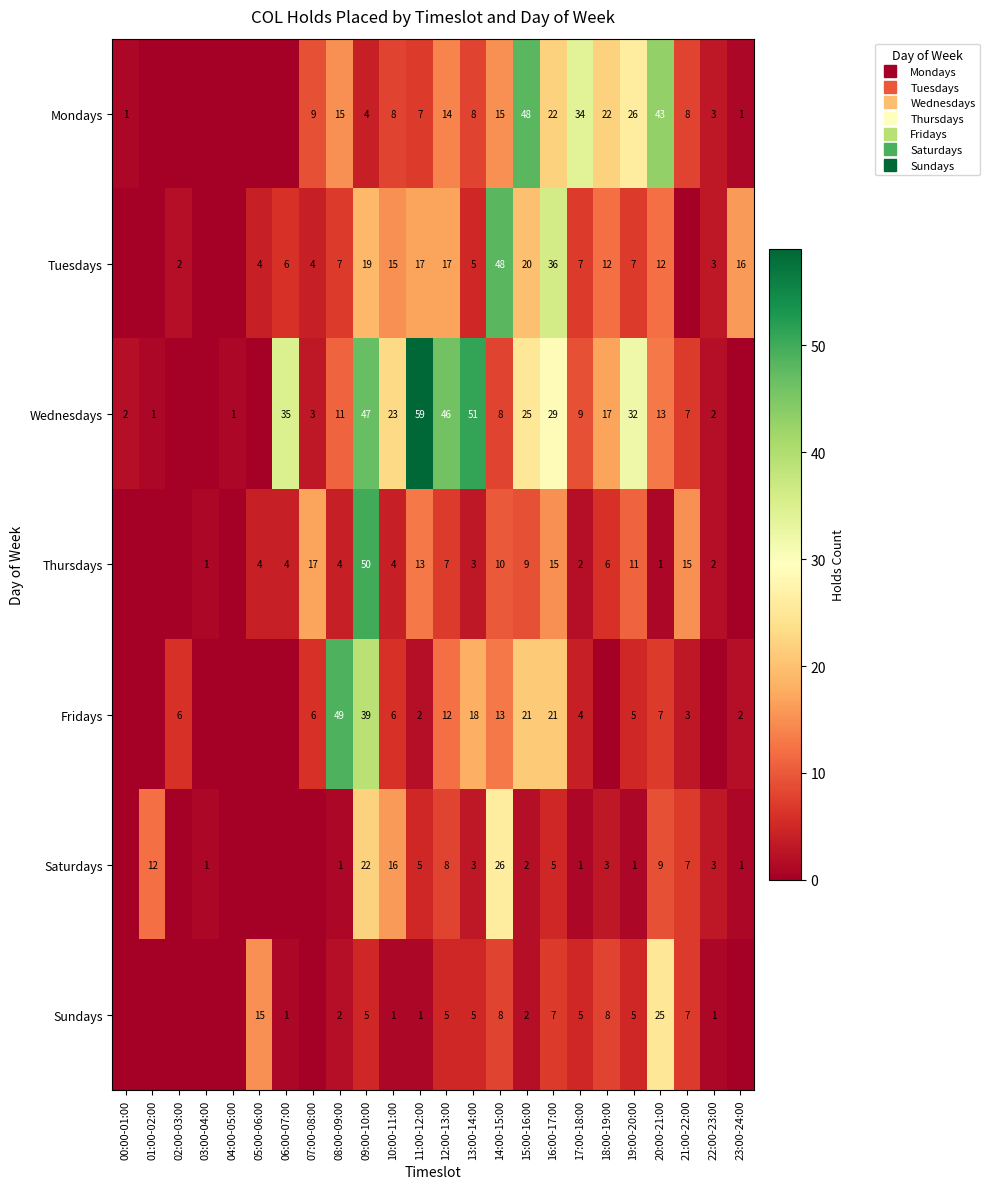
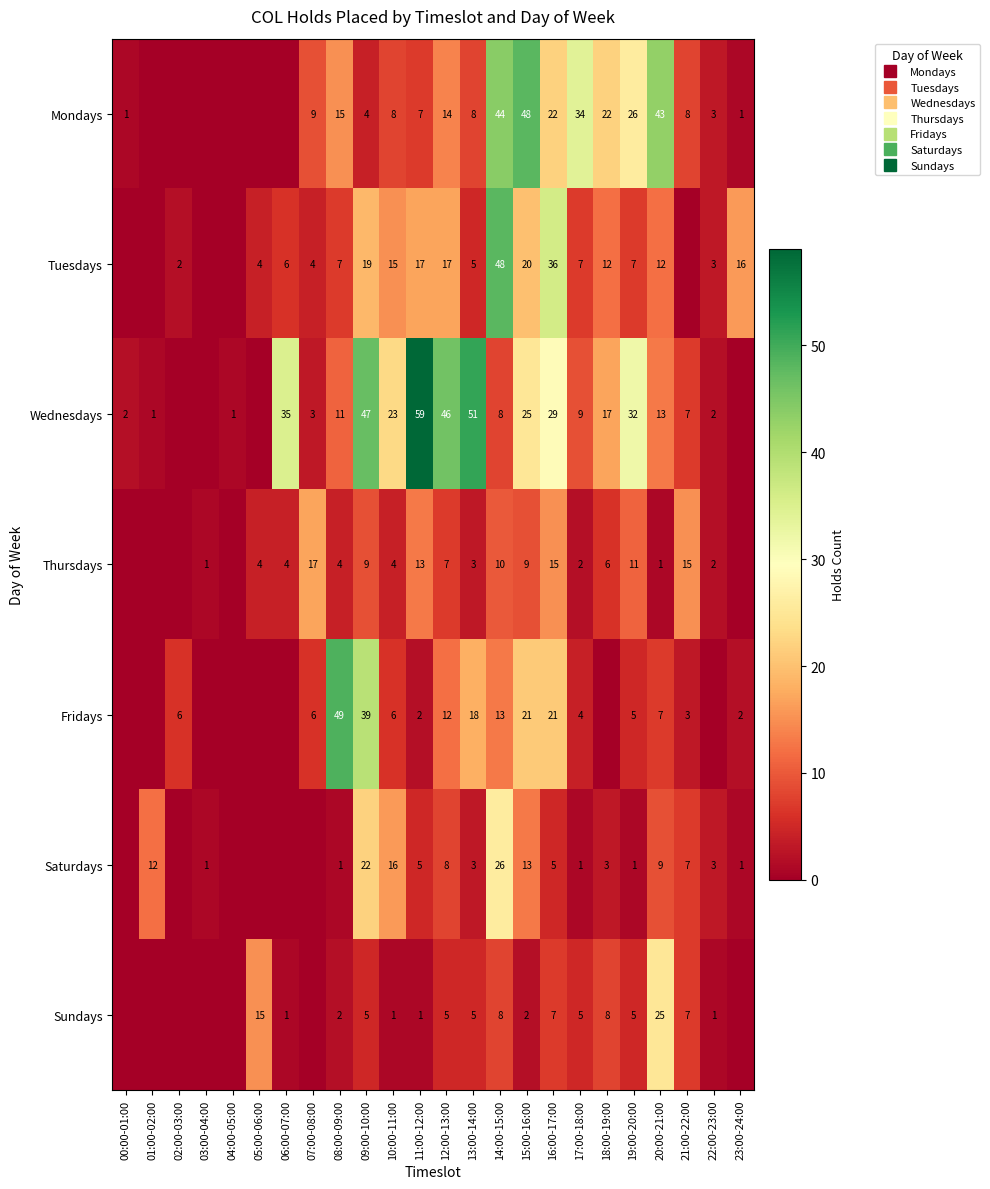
  {
    "Mondays": {
      "00:00-01:00": 1,
      "07:00-08:00": 9,
      "08:00-09:00": 15,
      "09:00-10:00": 4,
      "10:00-11:00": 8,
      "11:00-12:00": 7,
      "12:00-13:00": 14,
      "13:00-14:00": 8,
-     "14:00-15:00": 15,
+     "14:00-15:00": 44,
      "15:00-16:00": 48,
      "16:00-17:00": 22,
      "17:00-18:00": 34,
      "18:00-19:00": 22,
      "19:00-20:00": 26,
      "20:00-21:00": 43,
      "21:00-22:00": 8,
      "22:00-23:00": 3,
      "23:00-24:00": 1
    },
    "Tuesdays": {
      "02:00-03:00": 2,
      "05:00-06:00": 4,
      "06:00-07:00": 6,
      "07:00-08:00": 4,
      "08:00-09:00": 7,
      "09:00-10:00": 19,
      "10:00-11:00": 15,
      "11:00-12:00": 17,
      "12:00-13:00": 17,
      "13:00-14:00": 5,
      "14:00-15:00": 48,
      "15:00-16:00": 20,
      "16:00-17:00": 36,
      "17:00-18:00": 7,
      "18:00-19:00": 12,
      "19:00-20:00": 7,
      "20:00-21:00": 12,
      "22:00-23:00": 3,
      "23:00-24:00": 16
    },
    "Wednesdays": {
      "00:00-01:00": 2,
      "01:00-02:00": 1,
      "04:00-05:00": 1,
      "06:00-07:00": 35,
      "07:00-08:00": 3,
      "08:00-09:00": 11,
      "09:00-10:00": 47,
      "10:00-11:00": 23,
      "11:00-12:00": 59,
      "12:00-13:00": 46,
      "13:00-14:00": 51,
      "14:00-15:00": 8,
      "15:00-16:00": 25,
      "16:00-17:00": 29,
      "17:00-18:00": 9,
      "18:00-19:00": 17,
      "19:00-20:00": 32,
      "20:00-21:00": 13,
      "21:00-22:00": 7,
      "22:00-23:00": 2
    },
    "Thursdays": {
      "03:00-04:00": 1,
      "05:00-06:00": 4,
      "06:00-07:00": 4,
      "07:00-08:00": 17,
      "08:00-09:00": 4,
-     "09:00-10:00": 50,
+     "09:00-10:00": 9,
      "10:00-11:00": 4,
      "11:00-12:00": 13,
      "12:00-13:00": 7,
      "13:00-14:00": 3,
      "14:00-15:00": 10,
      "15:00-16:00": 9,
      "16:00-17:00": 15,
      "17:00-18:00": 2,
      "18:00-19:00": 6,
      "19:00-20:00": 11,
      "20:00-21:00": 1,
      "21:00-22:00": 15,
      "22:00-23:00": 2
    },
    "Fridays": {
      "02:00-03:00": 6,
      "07:00-08:00": 6,
      "08:00-09:00": 49,
      "09:00-10:00": 39,
      "10:00-11:00": 6,
      "11:00-12:00": 2,
      "12:00-13:00": 12,
      "13:00-14:00": 18,
      "14:00-15:00": 13,
      "15:00-16:00": 21,
      "16:00-17:00": 21,
      "17:00-18:00": 4,
      "19:00-20:00": 5,
      "20:00-21:00": 7,
      "21:00-22:00": 3,
      "23:00-24:00": 2
    },
    "Saturdays": {
      "01:00-02:00": 12,
      "03:00-04:00": 1,
      "08:00-09:00": 1,
      "09:00-10:00": 22,
      "10:00-11:00": 16,
      "11:00-12:00": 5,
      "12:00-13:00": 8,
      "13:00-14:00": 3,
      "14:00-15:00": 26,
-     "15:00-16:00": 2,
+     "15:00-16:00": 13,
      "16:00-17:00": 5,
      "17:00-18:00": 1,
      "18:00-19:00": 3,
      "19:00-20:00": 1,
      "20:00-21:00": 9,
      "21:00-22:00": 7,
      "22:00-23:00": 3,
      "23:00-24:00": 1
    },
    "Sundays": {
      "05:00-06:00": 15,
      "06:00-07:00": 1,
      "08:00-09:00": 2,
      "09:00-10:00": 5,
      "10:00-11:00": 1,
      "11:00-12:00": 1,
      "12:00-13:00": 5,
      "13:00-14:00": 5,
      "14:00-15:00": 8,
      "15:00-16:00": 2,
      "16:00-17:00": 7,
      "17:00-18:00": 5,
      "18:00-19:00": 8,
      "19:00-20:00": 5,
      "20:00-21:00": 25,
      "21:00-22:00": 7,
      "22:00-23:00": 1
    }
  }
